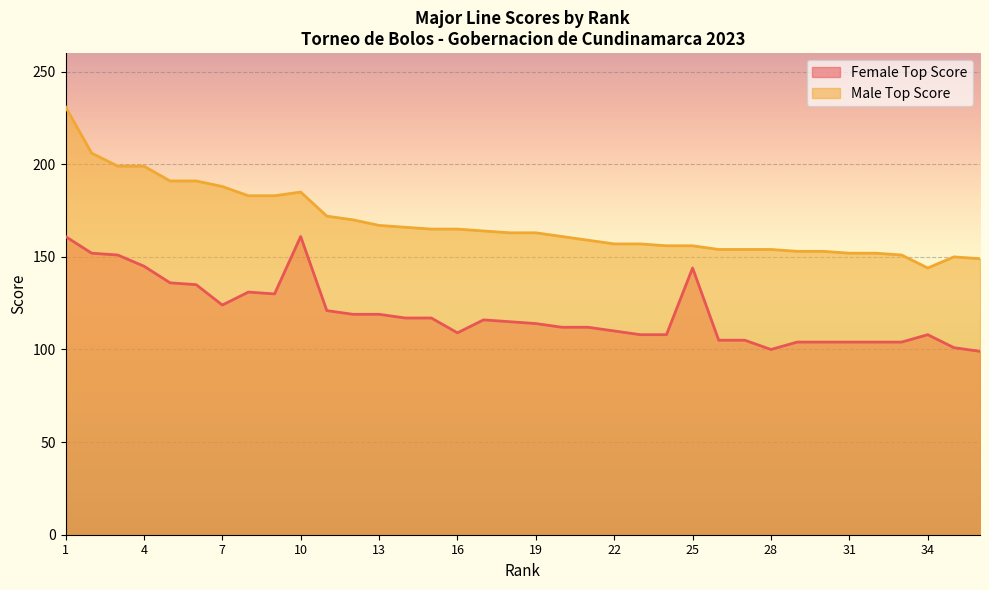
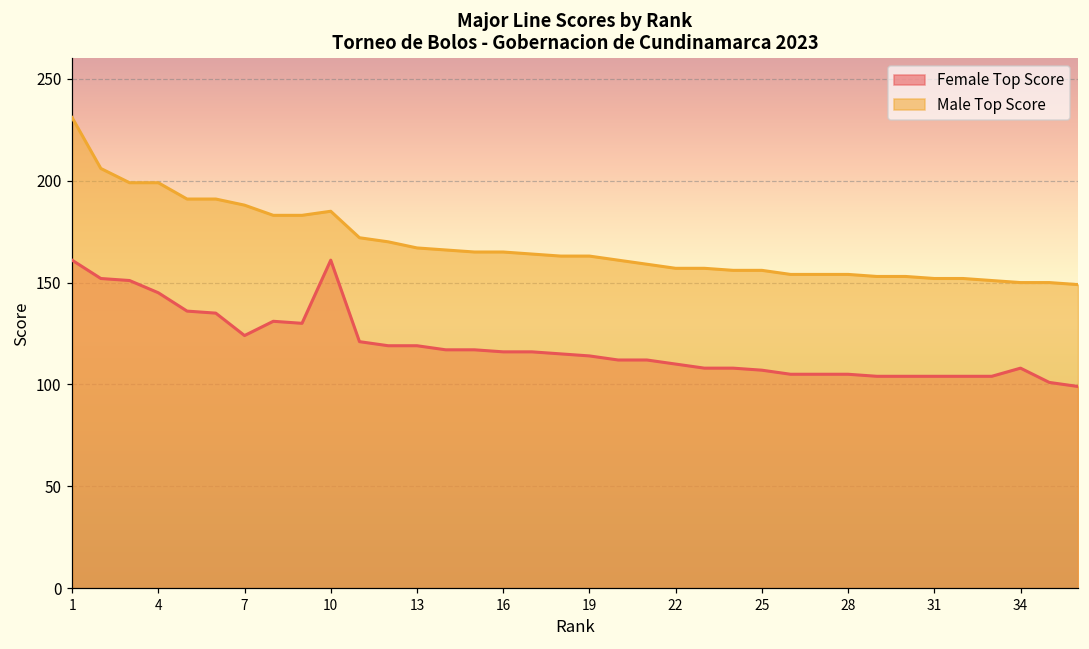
  {
    "Female Top Score": {
      "1": 161,
      "4": 145,
      "7": 124,
      "10": 161,
      "13": 119,
-     "16": 109,
+     "16": 116,
      "19": 114,
      "22": 110,
-     "25": 144,
-     "28": 100,
+     "25": 107,
+     "28": 105,
      "31": 104,
      "34": 108
    },
    "Male Top Score": {
      "1": 231,
      "4": 199,
      "7": 188,
      "10": 185,
      "13": 167,
      "16": 165,
      "19": 163,
      "22": 157,
      "25": 156,
      "28": 154,
      "31": 152,
-     "34": 144
+     "34": 150
    }
  }
